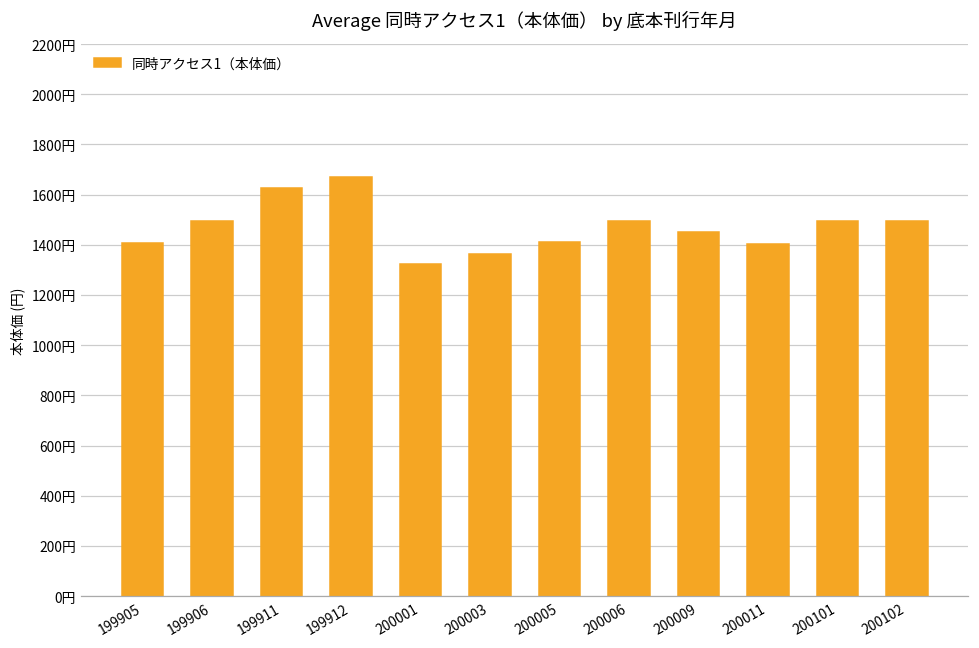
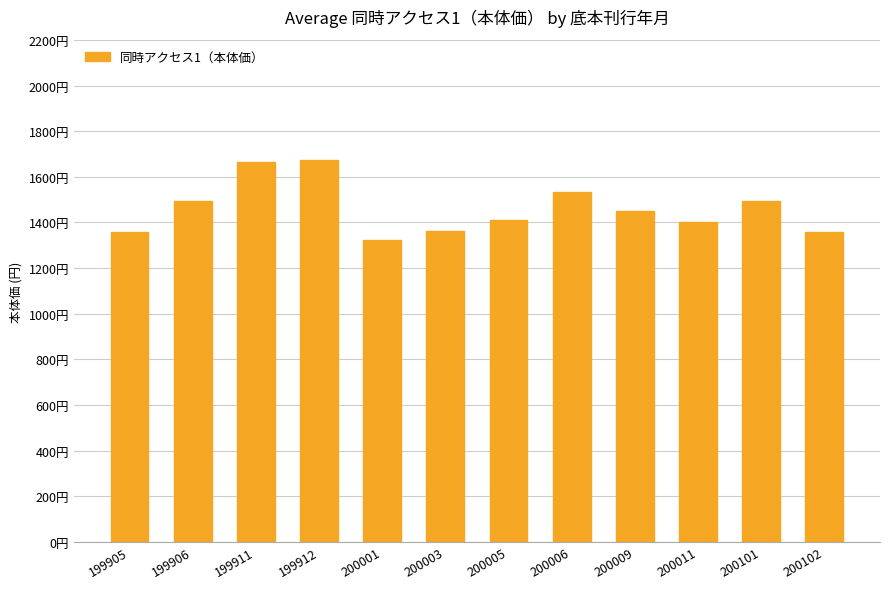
  {
-   "199905": "1410円",
+   "199905": "1360円",
    "199906": "1500円",
-   "199911": "1630円",
+   "199911": "1670円",
    "199912": "1670円",
    "200001": "1320円",
    "200003": "1360円",
    "200005": "1410円",
-   "200006": "1500円",
+   "200006": "1530円",
    "200009": "1450円",
    "200011": "1400円",
    "200101": "1500円",
-   "200102": "1500円"
+   "200102": "1360円"
  }
